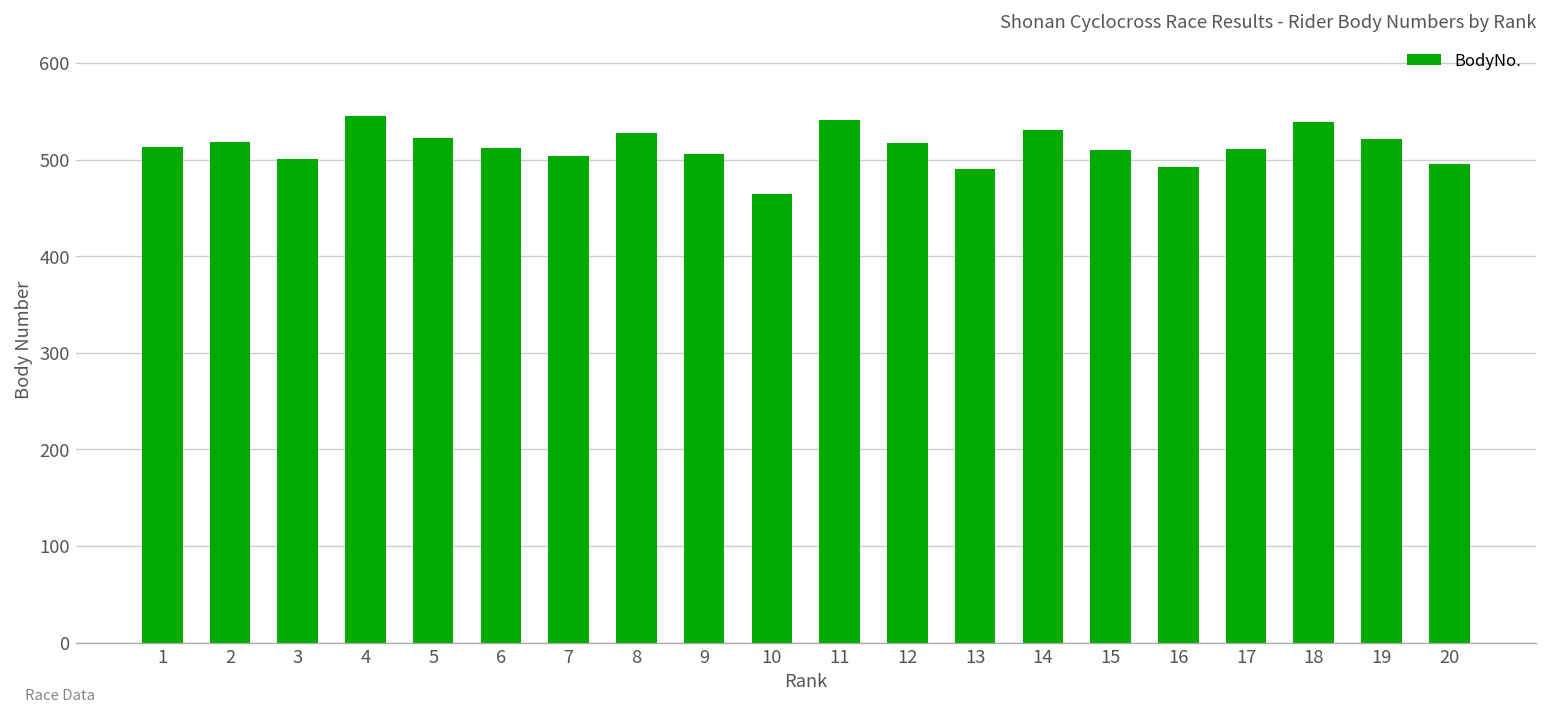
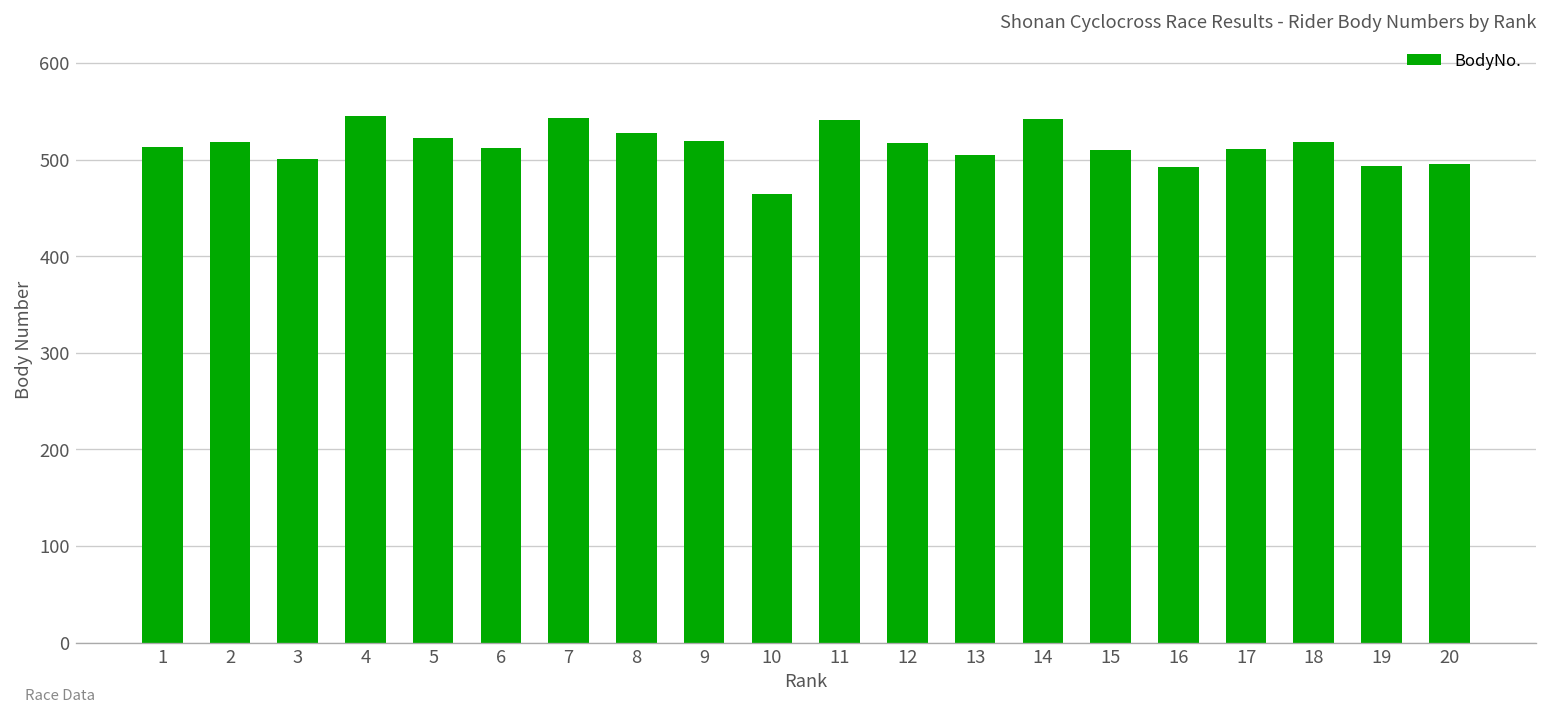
  {
    "1": 510,
    "2": 520,
    "3": 500,
    "4": 550,
    "5": 520,
    "6": 510,
-   "7": 500,
+   "7": 540,
    "8": 530,
-   "9": 510,
+   "9": 520,
    "10": 470,
    "11": 540,
    "12": 520,
-   "13": 490,
-   "14": 530,
+   "13": 510,
+   "14": 540,
    "15": 510,
    "16": 490,
    "17": 510,
-   "18": 540,
-   "19": 520,
+   "18": 520,
+   "19": 490,
    "20": 500
  }
